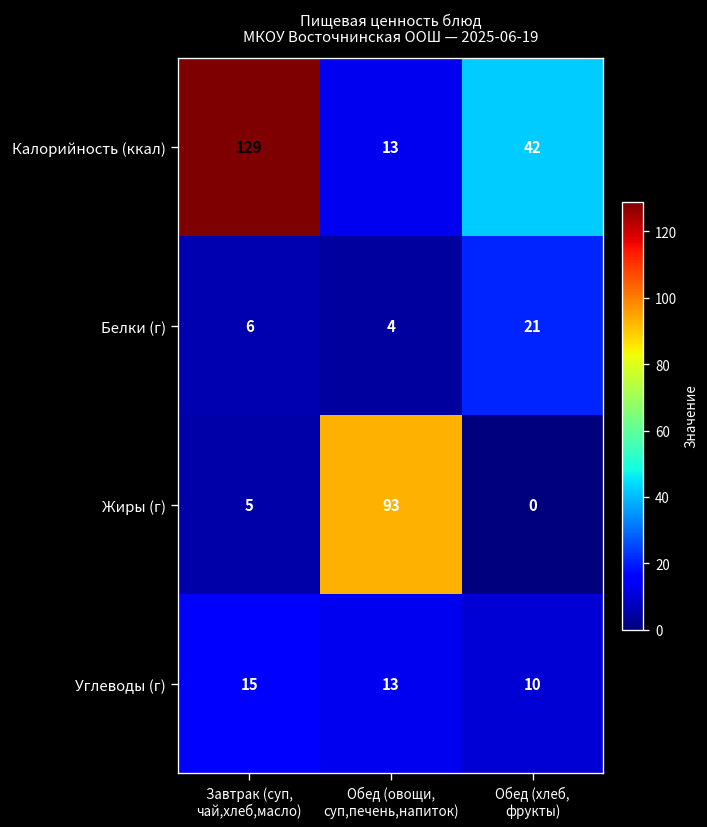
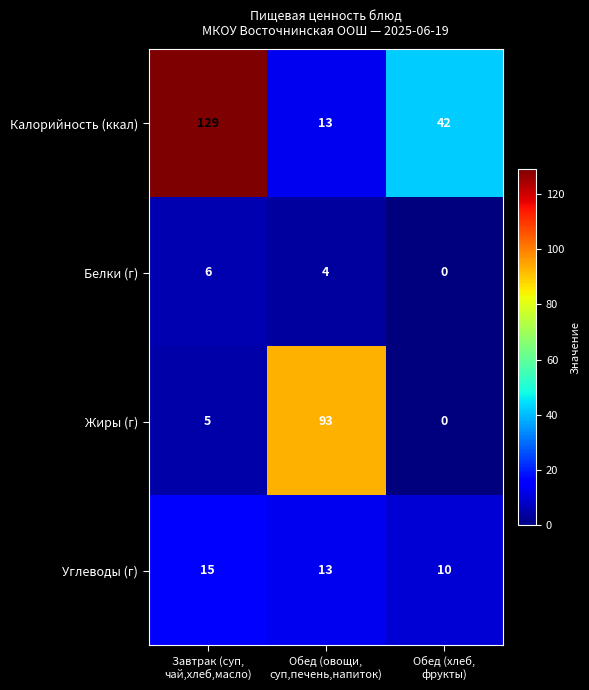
  {
    "Калорийность (ккал)": {
      "Завтрак (суп, чай,хлеб,масло)": 129,
      "Обед (овощи, суп,печень,напиток)": 13,
      "Обед (хлеб, фрукты)": 42
    },
    "Белки (г)": {
      "Завтрак (суп, чай,хлеб,масло)": 6,
      "Обед (овощи, суп,печень,напиток)": 4,
-     "Обед (хлеб, фрукты)": 21
+     "Обед (хлеб, фрукты)": 0
    },
    "Жиры (г)": {
      "Завтрак (суп, чай,хлеб,масло)": 5,
      "Обед (овощи, суп,печень,напиток)": 93,
      "Обед (хлеб, фрукты)": 0
    },
    "Углеводы (г)": {
      "Завтрак (суп, чай,хлеб,масло)": 15,
      "Обед (овощи, суп,печень,напиток)": 13,
      "Обед (хлеб, фрукты)": 10
    }
  }
